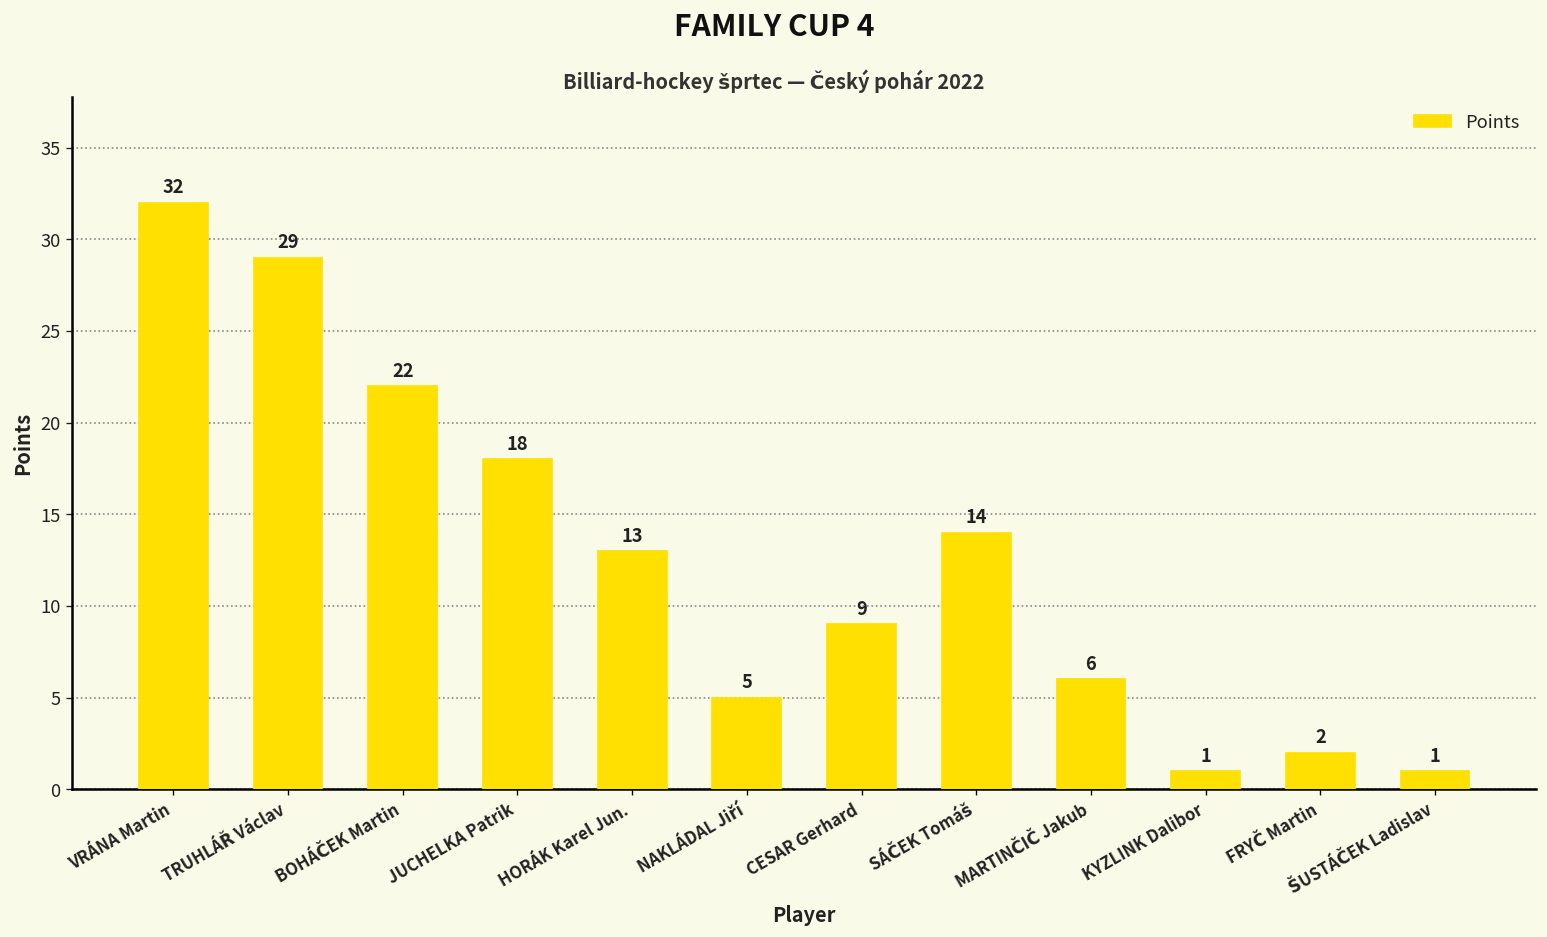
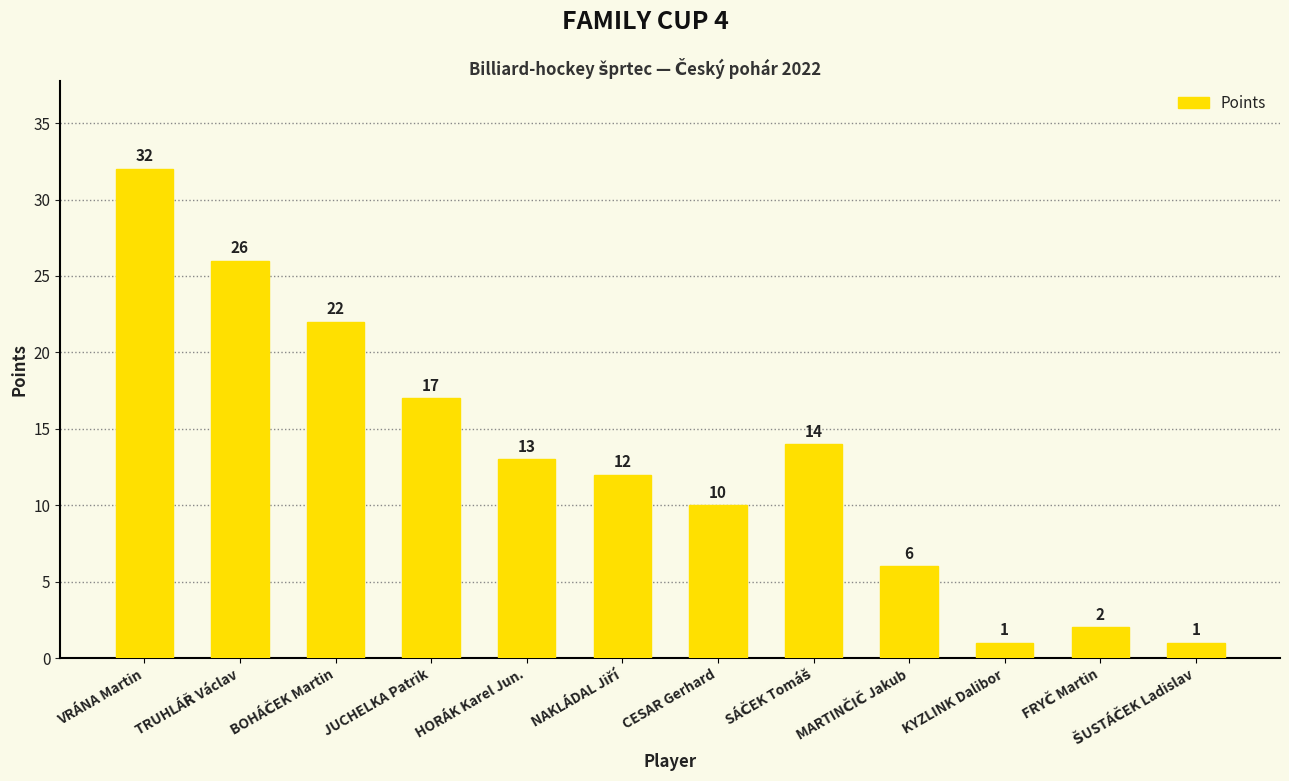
  {
    "VRÁNA Martin": 32,
-   "TRUHLÁŘ Václav": 29,
+   "TRUHLÁŘ Václav": 26,
    "BOHÁČEK Martin": 22,
-   "JUCHELKA Patrik": 18,
+   "JUCHELKA Patrik": 17,
    "HORÁK Karel Jun.": 13,
-   "NAKLÁDAL Jiří": 5,
-   "CESAR Gerhard": 9,
+   "NAKLÁDAL Jiří": 12,
+   "CESAR Gerhard": 10,
    "SÁČEK Tomáš": 14,
    "MARTINČIČ Jakub": 6,
    "KYZLINK Dalibor": 1,
    "FRYČ Martin": 2,
    "ŠUSTÁČEK Ladislav": 1
  }
